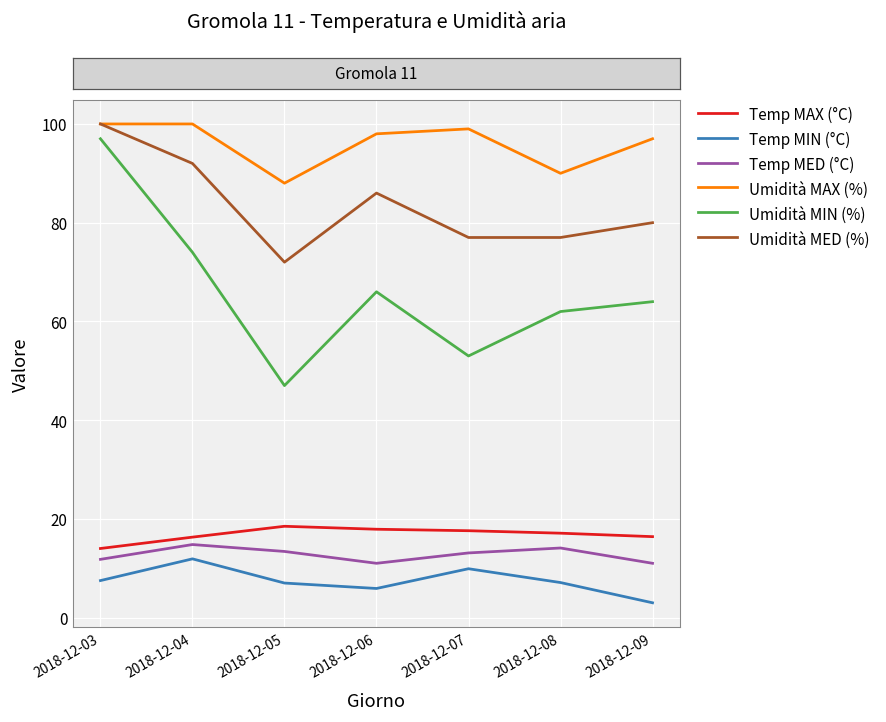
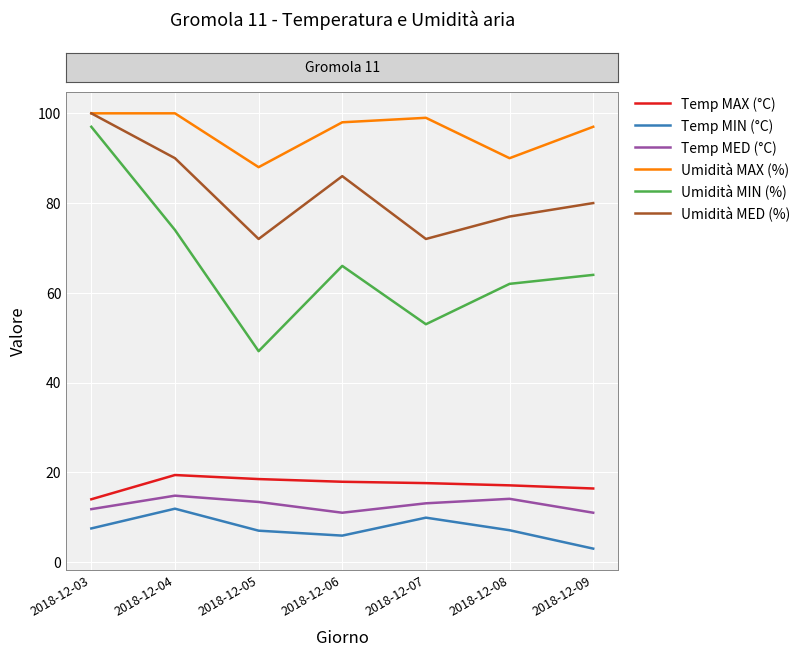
  {
    "Temp MAX (°C)": {
      "2018-12-03": 14,
-     "2018-12-04": 16,
+     "2018-12-04": 19,
      "2018-12-05": 19,
      "2018-12-06": 18,
      "2018-12-07": 18,
      "2018-12-08": 17,
      "2018-12-09": 16
    },
    "Temp MIN (°C)": {
      "2018-12-03": 8,
      "2018-12-04": 12,
      "2018-12-05": 7,
      "2018-12-06": 6,
      "2018-12-07": 10,
      "2018-12-08": 7,
      "2018-12-09": 3
    },
    "Temp MED (°C)": {
      "2018-12-03": 12,
      "2018-12-04": 15,
      "2018-12-05": 13,
      "2018-12-06": 11,
      "2018-12-07": 13,
      "2018-12-08": 14,
      "2018-12-09": 11
    },
    "Umidità MAX (%)": {
      "2018-12-04": 100,
      "2018-12-05": 88,
      "2018-12-06": 98,
      "2018-12-07": 99,
      "2018-12-08": 90,
      "2018-12-09": 97
    },
    "Umidità MIN (%)": {
      "2018-12-03": 97,
      "2018-12-04": 74,
      "2018-12-05": 47,
      "2018-12-06": 66,
      "2018-12-07": 53,
      "2018-12-08": 62,
      "2018-12-09": 64
    },
    "Umidità MED (%)": {
-     "2018-12-04": 92,
+     "2018-12-04": 90,
      "2018-12-05": 72,
      "2018-12-06": 86,
-     "2018-12-07": 77,
+     "2018-12-07": 72,
      "2018-12-08": 77,
      "2018-12-09": 80
    }
  }
